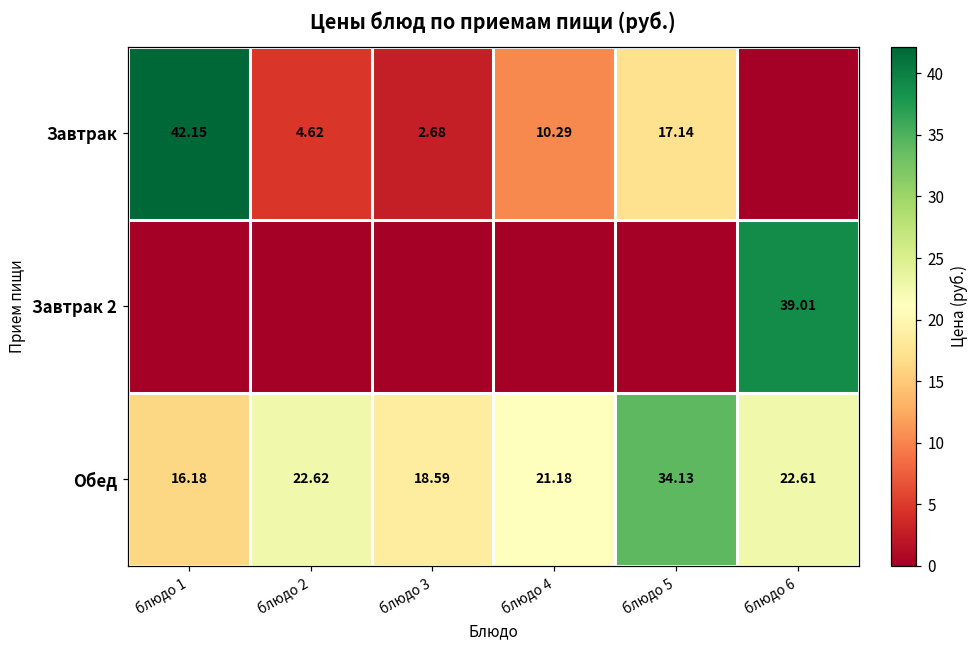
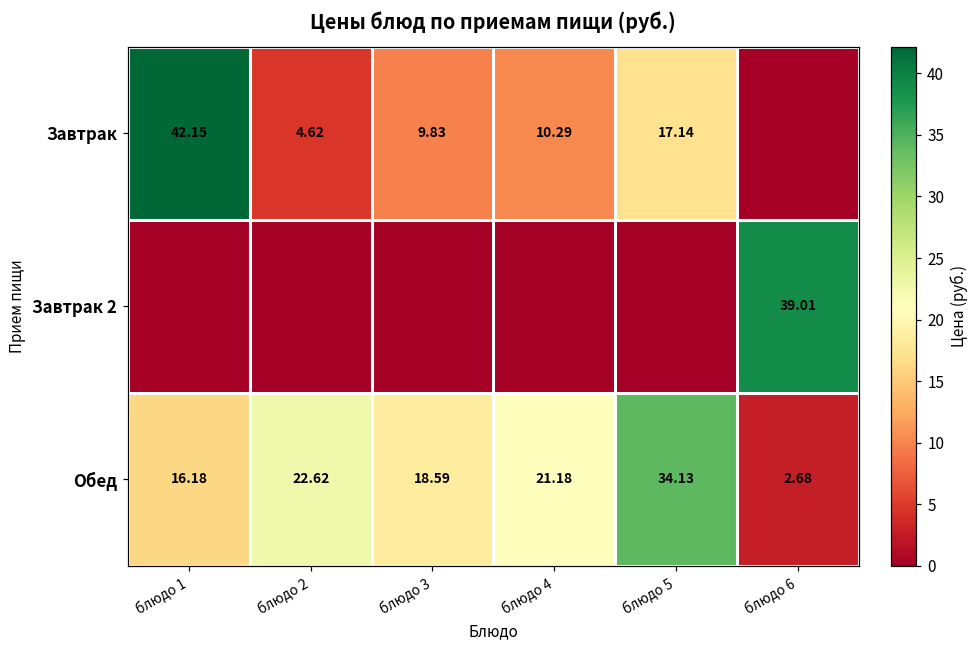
  {
    "Завтрак": {
      "блюдо 1": 42.15,
      "блюдо 2": 4.62,
-     "блюдо 3": 2.68,
+     "блюдо 3": 9.83,
      "блюдо 4": 10.29,
      "блюдо 5": 17.14
    },
    "Завтрак 2": {
      "блюдо 6": 39.01
    },
    "Обед": {
      "блюдо 1": 16.18,
      "блюдо 2": 22.62,
      "блюдо 3": 18.59,
      "блюдо 4": 21.18,
      "блюдо 5": 34.13,
-     "блюдо 6": 22.61
+     "блюдо 6": 2.68
    }
  }
